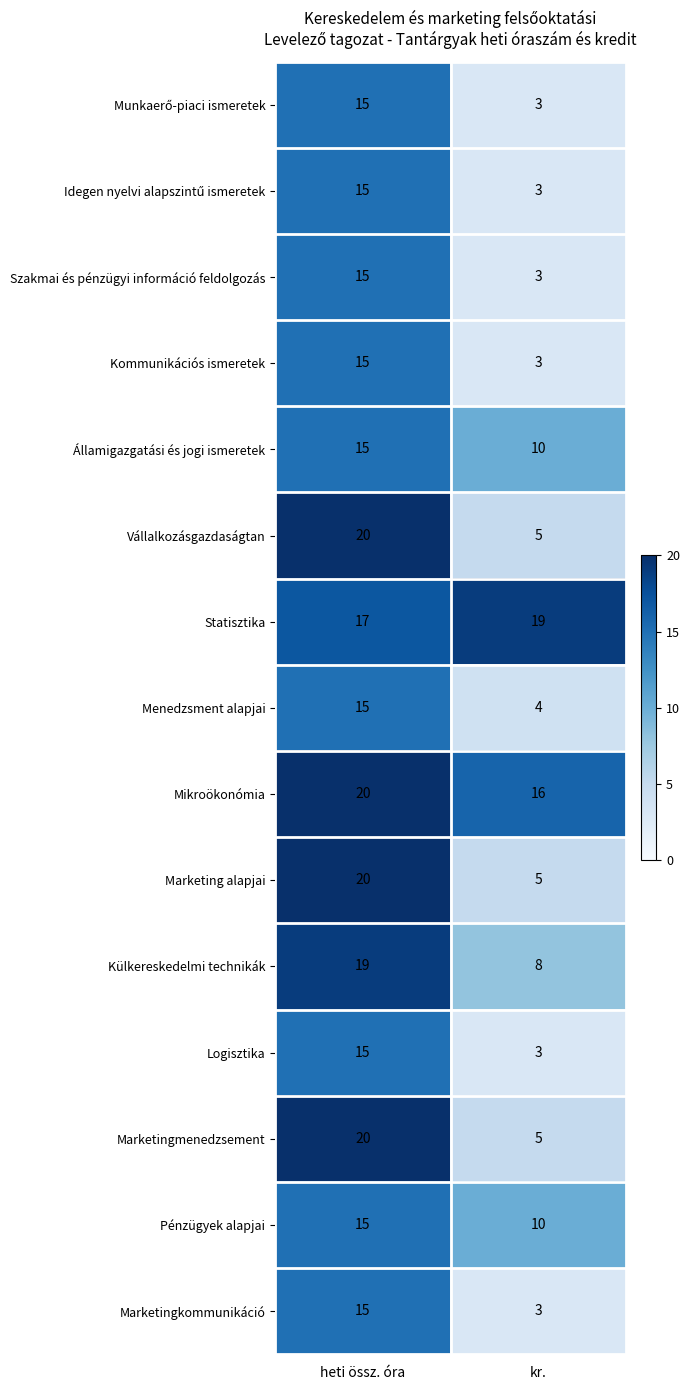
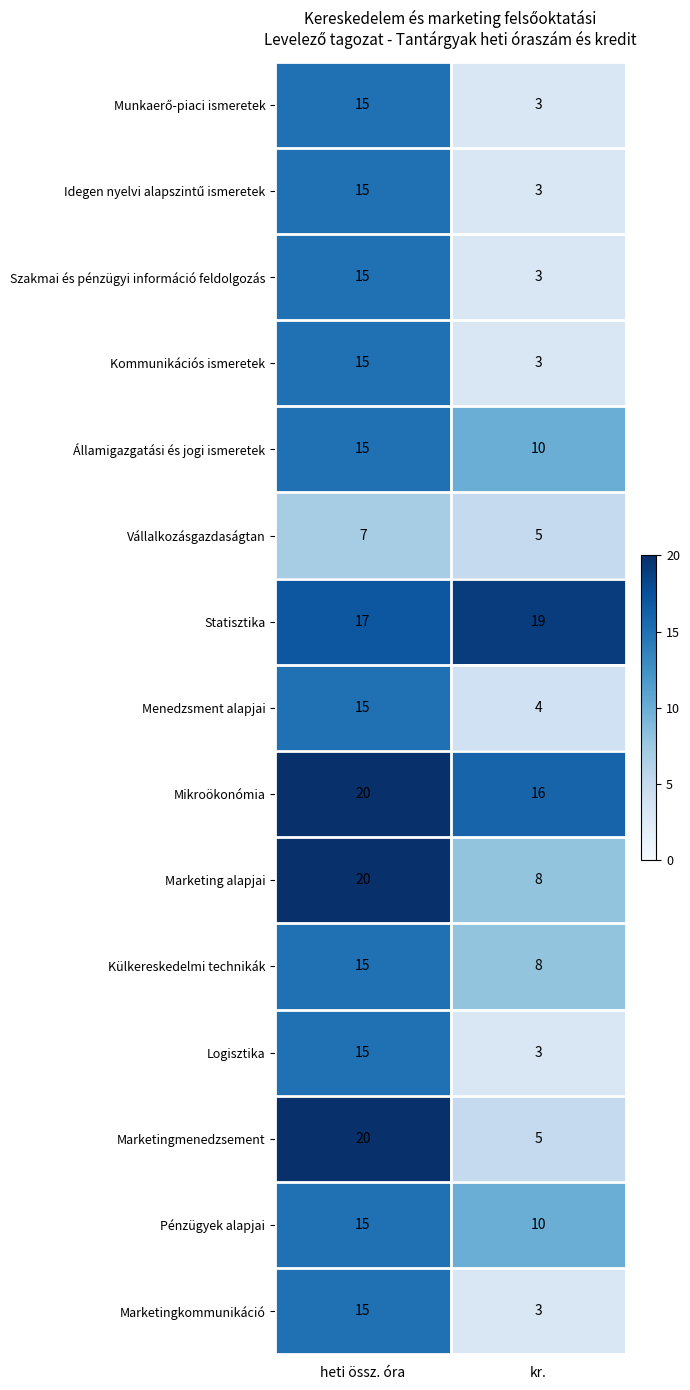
  {
    "Munkaerő-piaci ismeretek": {
      "heti össz. óra": 15,
      "kr.": 3
    },
    "Idegen nyelvi alapszintű ismeretek": {
      "heti össz. óra": 15,
      "kr.": 3
    },
    "Szakmai és pénzügyi információ feldolgozás": {
      "heti össz. óra": 15,
      "kr.": 3
    },
    "Kommunikációs ismeretek": {
      "heti össz. óra": 15,
      "kr.": 3
    },
    "Államigazgatási és jogi ismeretek": {
      "heti össz. óra": 15,
      "kr.": 10
    },
    "Vállalkozásgazdaságtan": {
-     "heti össz. óra": 20,
+     "heti össz. óra": 7,
      "kr.": 5
    },
    "Statisztika": {
      "heti össz. óra": 17,
      "kr.": 19
    },
    "Menedzsment alapjai": {
      "heti össz. óra": 15,
      "kr.": 4
    },
    "Mikroökonómia": {
      "heti össz. óra": 20,
      "kr.": 16
    },
    "Marketing alapjai": {
      "heti össz. óra": 20,
-     "kr.": 5
+     "kr.": 8
    },
    "Külkereskedelmi technikák": {
-     "heti össz. óra": 19,
+     "heti össz. óra": 15,
      "kr.": 8
    },
    "Logisztika": {
      "heti össz. óra": 15,
      "kr.": 3
    },
    "Marketingmenedzsement": {
      "heti össz. óra": 20,
      "kr.": 5
    },
    "Pénzügyek alapjai": {
      "heti össz. óra": 15,
      "kr.": 10
    },
    "Marketingkommunikáció": {
      "heti össz. óra": 15,
      "kr.": 3
    }
  }
